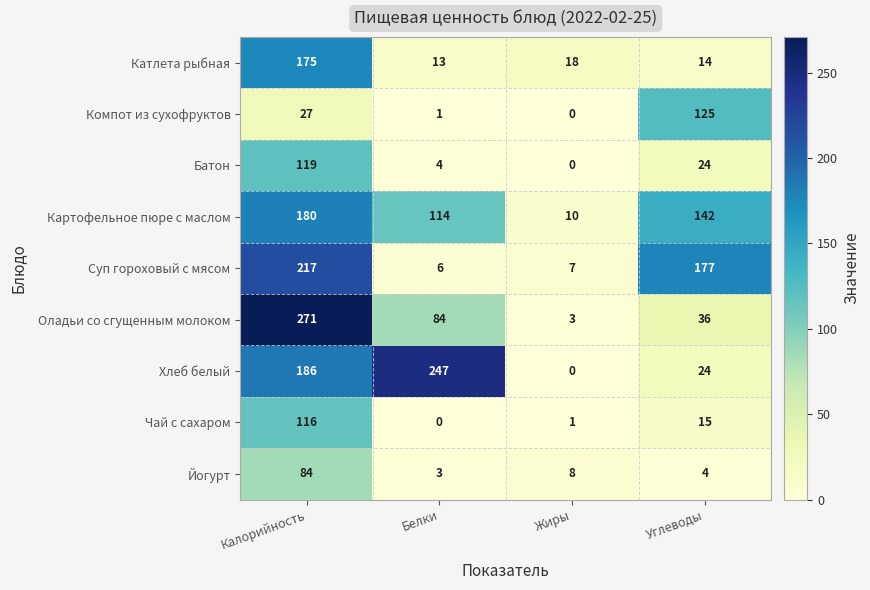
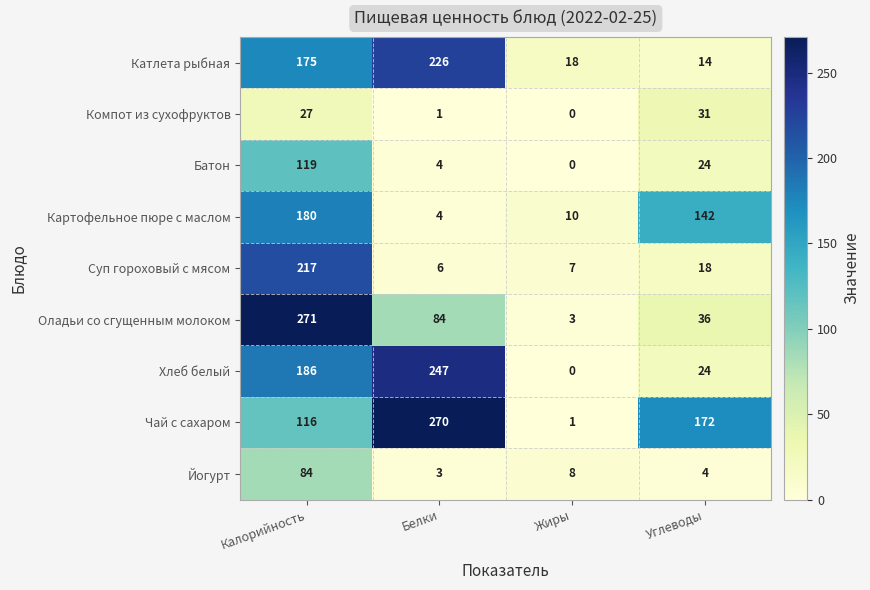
  {
    "Катлета рыбная": {
      "Калорийность": 175,
-     "Белки": 13,
+     "Белки": 226,
      "Жиры": 18,
      "Углеводы": 14
    },
    "Компот из сухофруктов": {
      "Калорийность": 27,
      "Белки": 1,
      "Жиры": 0,
-     "Углеводы": 125
+     "Углеводы": 31
    },
    "Батон": {
      "Калорийность": 119,
      "Белки": 4,
      "Жиры": 0,
      "Углеводы": 24
    },
    "Картофельное пюре с маслом": {
      "Калорийность": 180,
-     "Белки": 114,
+     "Белки": 4,
      "Жиры": 10,
      "Углеводы": 142
    },
    "Суп гороховый с мясом": {
      "Калорийность": 217,
      "Белки": 6,
      "Жиры": 7,
-     "Углеводы": 177
+     "Углеводы": 18
    },
    "Оладьи со сгущенным молоком": {
      "Калорийность": 271,
      "Белки": 84,
      "Жиры": 3,
      "Углеводы": 36
    },
    "Хлеб белый": {
      "Калорийность": 186,
      "Белки": 247,
      "Жиры": 0,
      "Углеводы": 24
    },
    "Чай с сахаром": {
      "Калорийность": 116,
-     "Белки": 0,
+     "Белки": 270,
      "Жиры": 1,
-     "Углеводы": 15
+     "Углеводы": 172
    },
    "Йогурт": {
      "Калорийность": 84,
      "Белки": 3,
      "Жиры": 8,
      "Углеводы": 4
    }
  }
